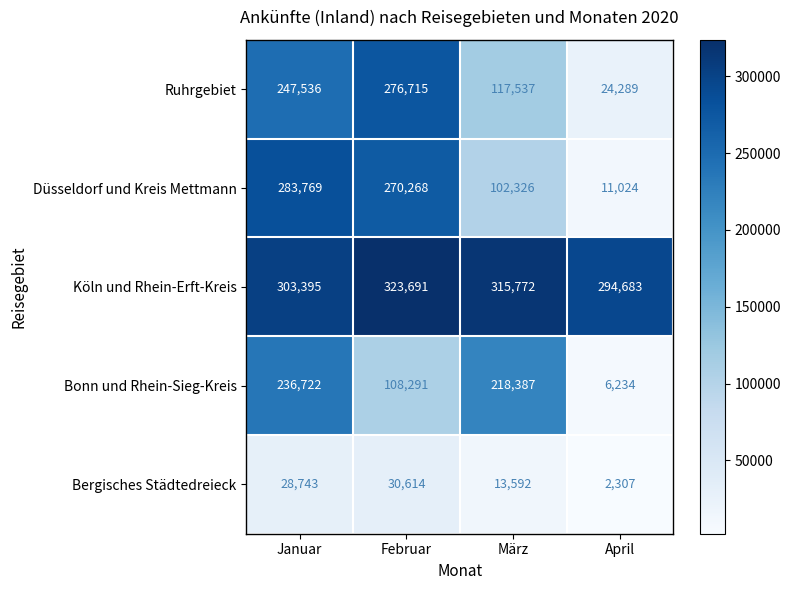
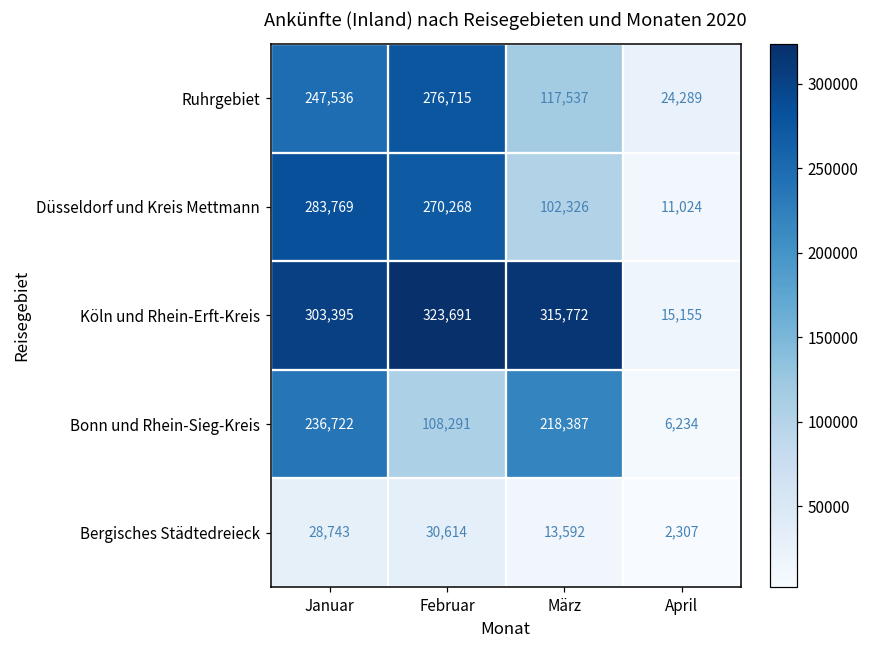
  {
    "Ruhrgebiet": {
      "Januar": "247,536",
      "Februar": "276,715",
      "März": "117,537",
      "April": "24,289"
    },
    "Düsseldorf und Kreis Mettmann": {
      "Januar": "283,769",
      "Februar": "270,268",
      "März": "102,326",
      "April": "11,024"
    },
    "Köln und Rhein-Erft-Kreis": {
      "Januar": "303,395",
      "Februar": "323,691",
      "März": "315,772",
-     "April": "294,683"
+     "April": "15,155"
    },
    "Bonn und Rhein-Sieg-Kreis": {
      "Januar": "236,722",
      "Februar": "108,291",
      "März": "218,387",
      "April": "6,234"
    },
    "Bergisches Städtedreieck": {
      "Januar": "28,743",
      "Februar": "30,614",
      "März": "13,592",
      "April": "2,307"
    }
  }
